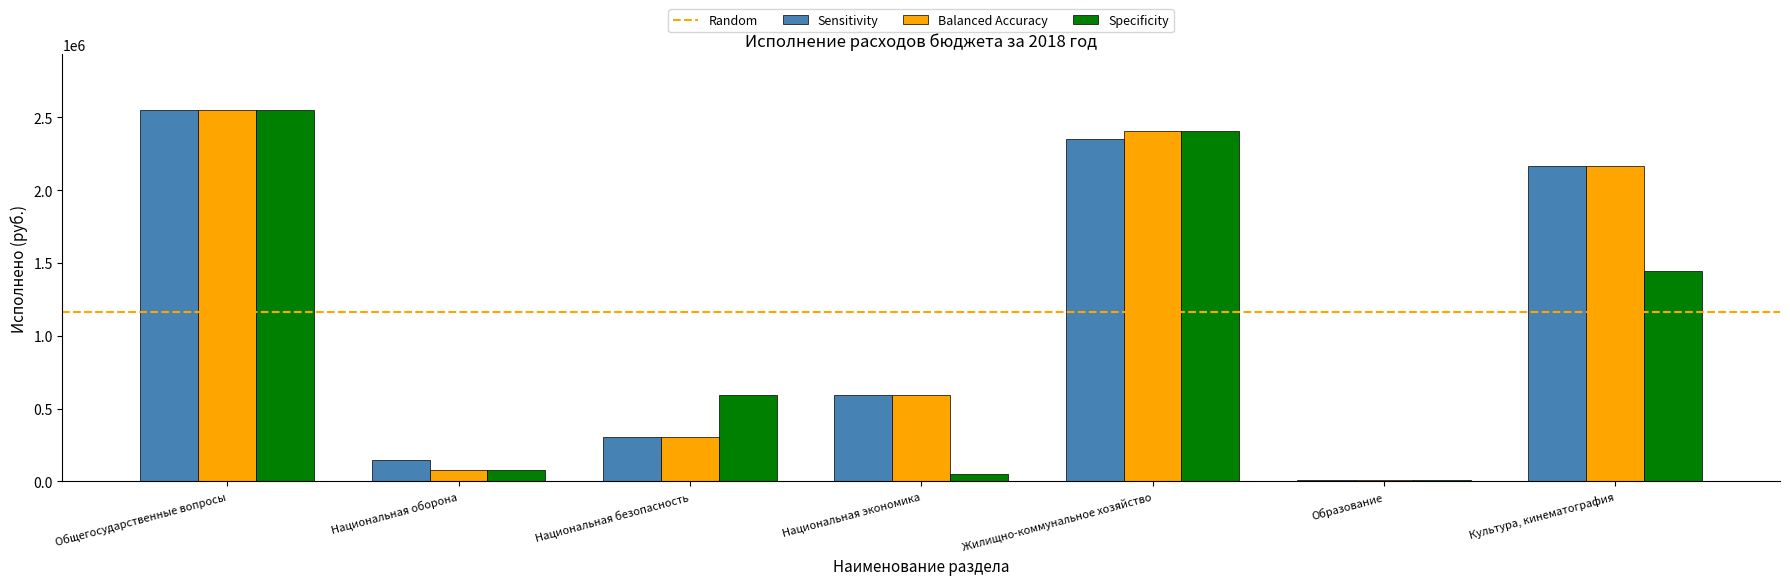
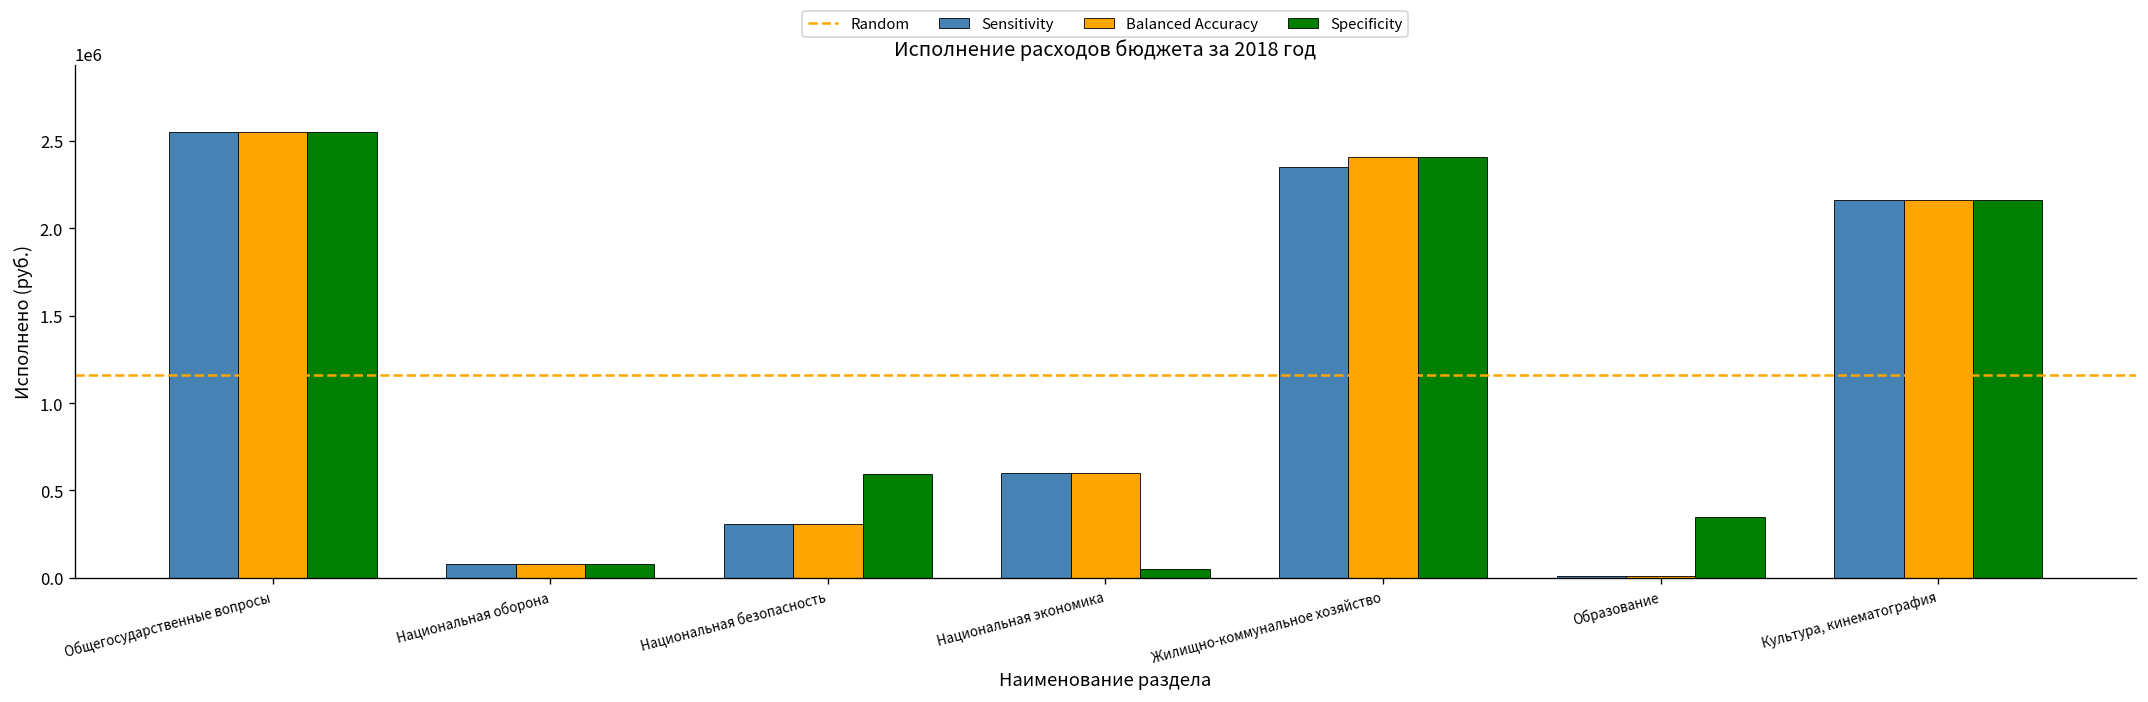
  {
    "Sensitivity": {
      "Общегосударственные вопросы": 2550000,
-     "Национальная оборона": 140000,
+     "Национальная оборона": 80000,
      "Национальная безопасность": 310000,
      "Национальная экономика": 600000,
      "Жилищно-коммунальное хозяйство": 2350000,
      "Культура, кинематография": 2160000
    },
    "Balanced Accuracy": {
      "Общегосударственные вопросы": 2550000,
      "Национальная оборона": 80000,
      "Национальная безопасность": 310000,
      "Национальная экономика": 600000,
      "Жилищно-коммунальное хозяйство": 2410000,
      "Культура, кинематография": 2160000
    },
    "Specificity": {
      "Общегосударственные вопросы": 2550000,
      "Национальная оборона": 80000,
      "Национальная безопасность": 590000,
      "Национальная экономика": 50000,
      "Жилищно-коммунальное хозяйство": 2410000,
-     "Образование": 10000,
-     "Культура, кинематография": 1450000
+     "Образование": 350000,
+     "Культура, кинематография": 2160000
    }
  }
